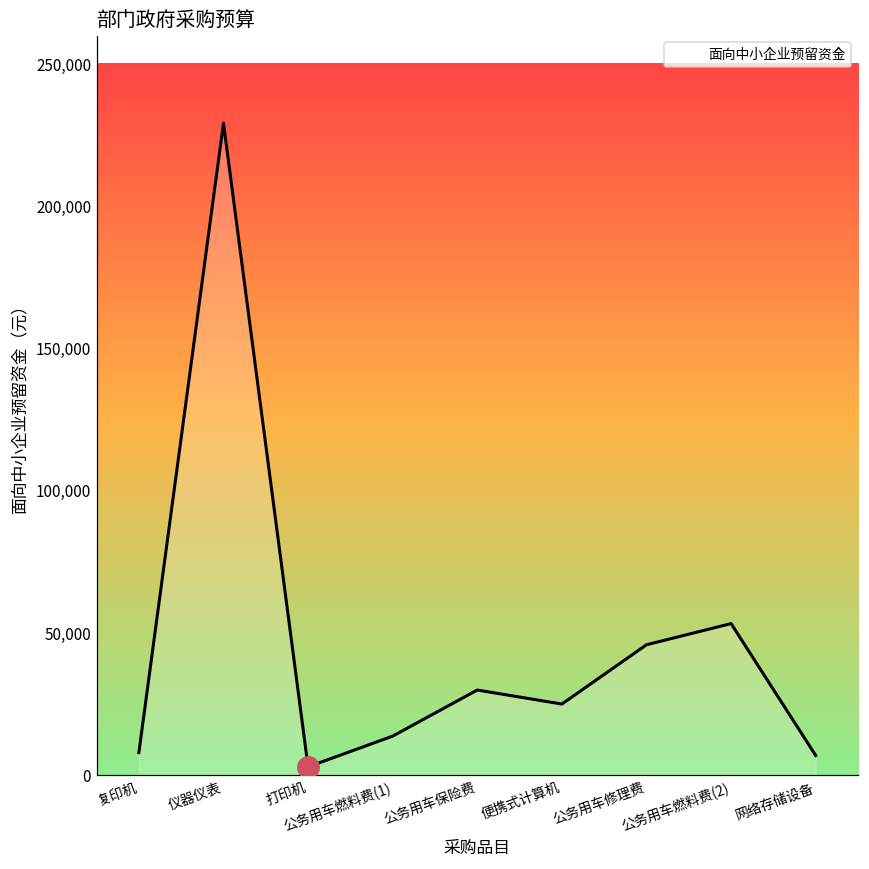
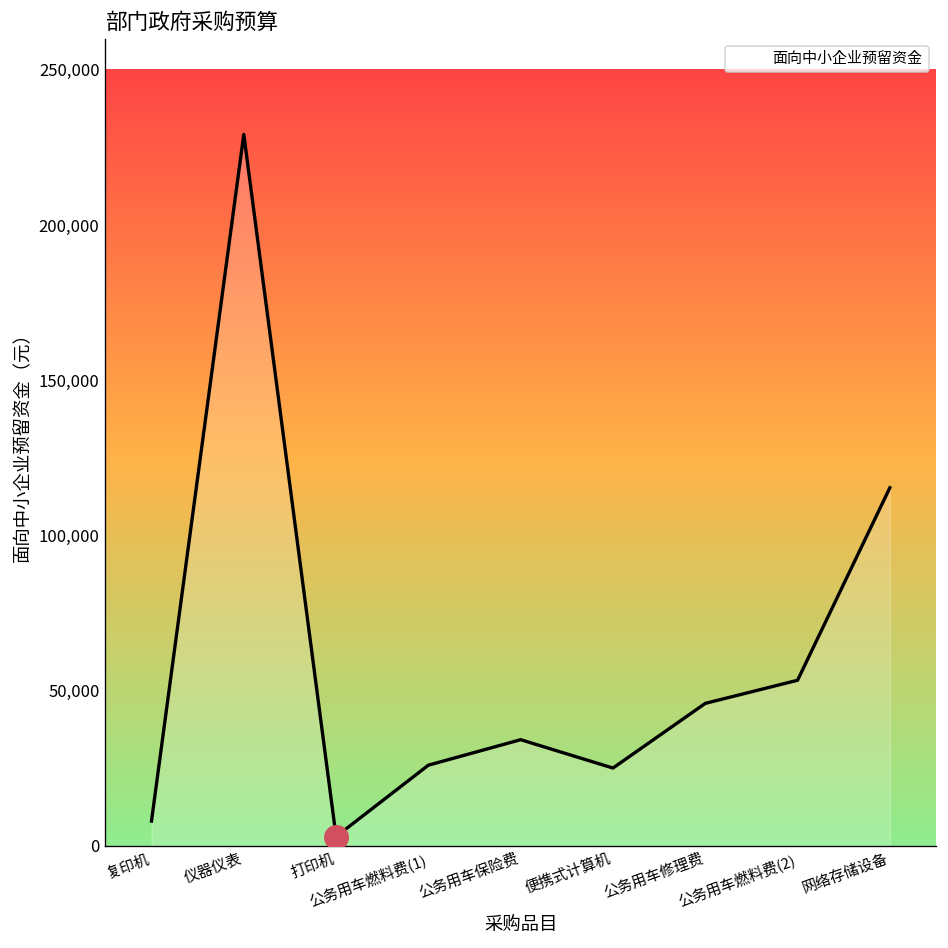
  {
    "面向中小企业预留资金": {
      "复印机": "8,000",
      "仪器仪表": "229,000",
-     "公务用车燃料费(1)": "14,000",
-     "公务用车保险费": "30,000",
+     "公务用车燃料费(1)": "26,000",
+     "公务用车保险费": "34,000",
      "便携式计算机": "25,000",
      "公务用车修理费": "46,000",
      "公务用车燃料费(2)": "53,000",
-     "网络存储设备": "7,000"
+     "网络存储设备": "115,000"
    }
  }
